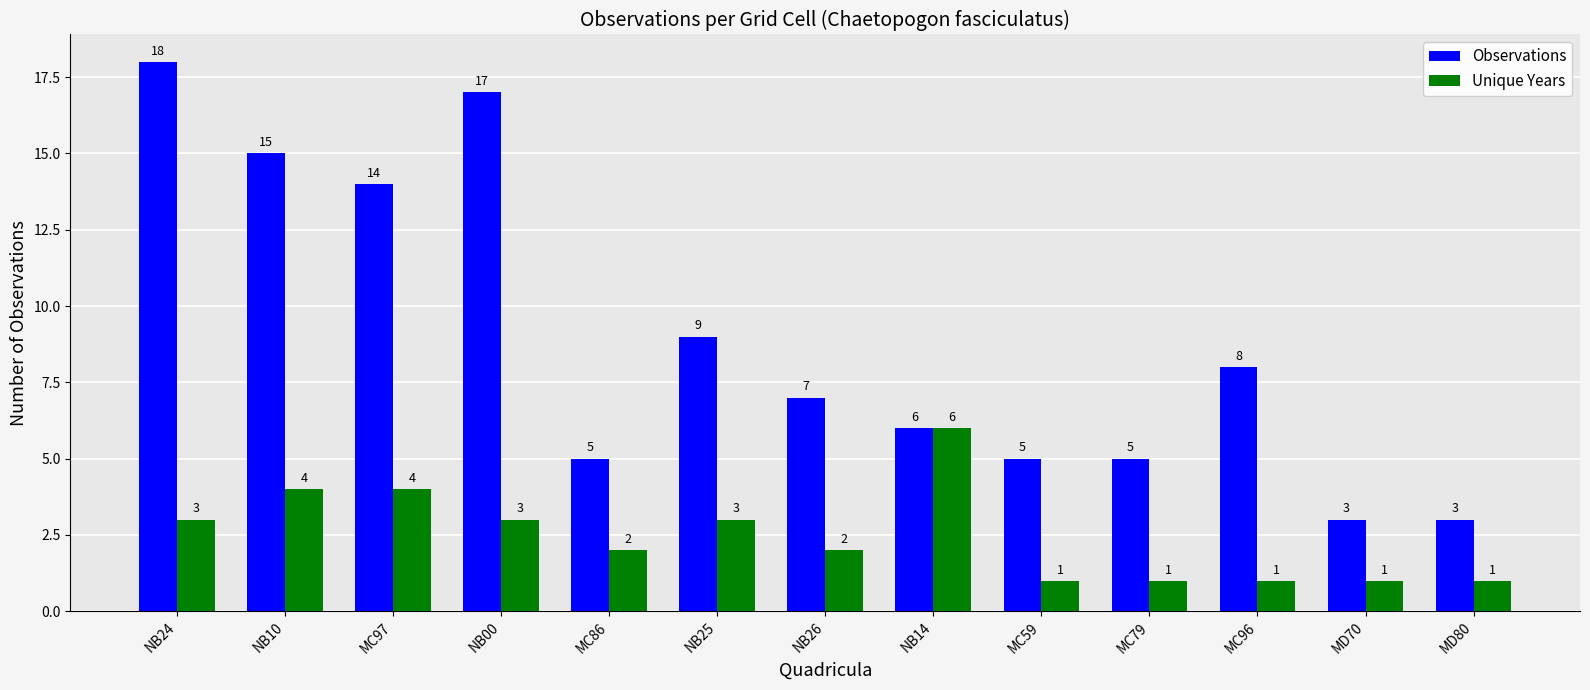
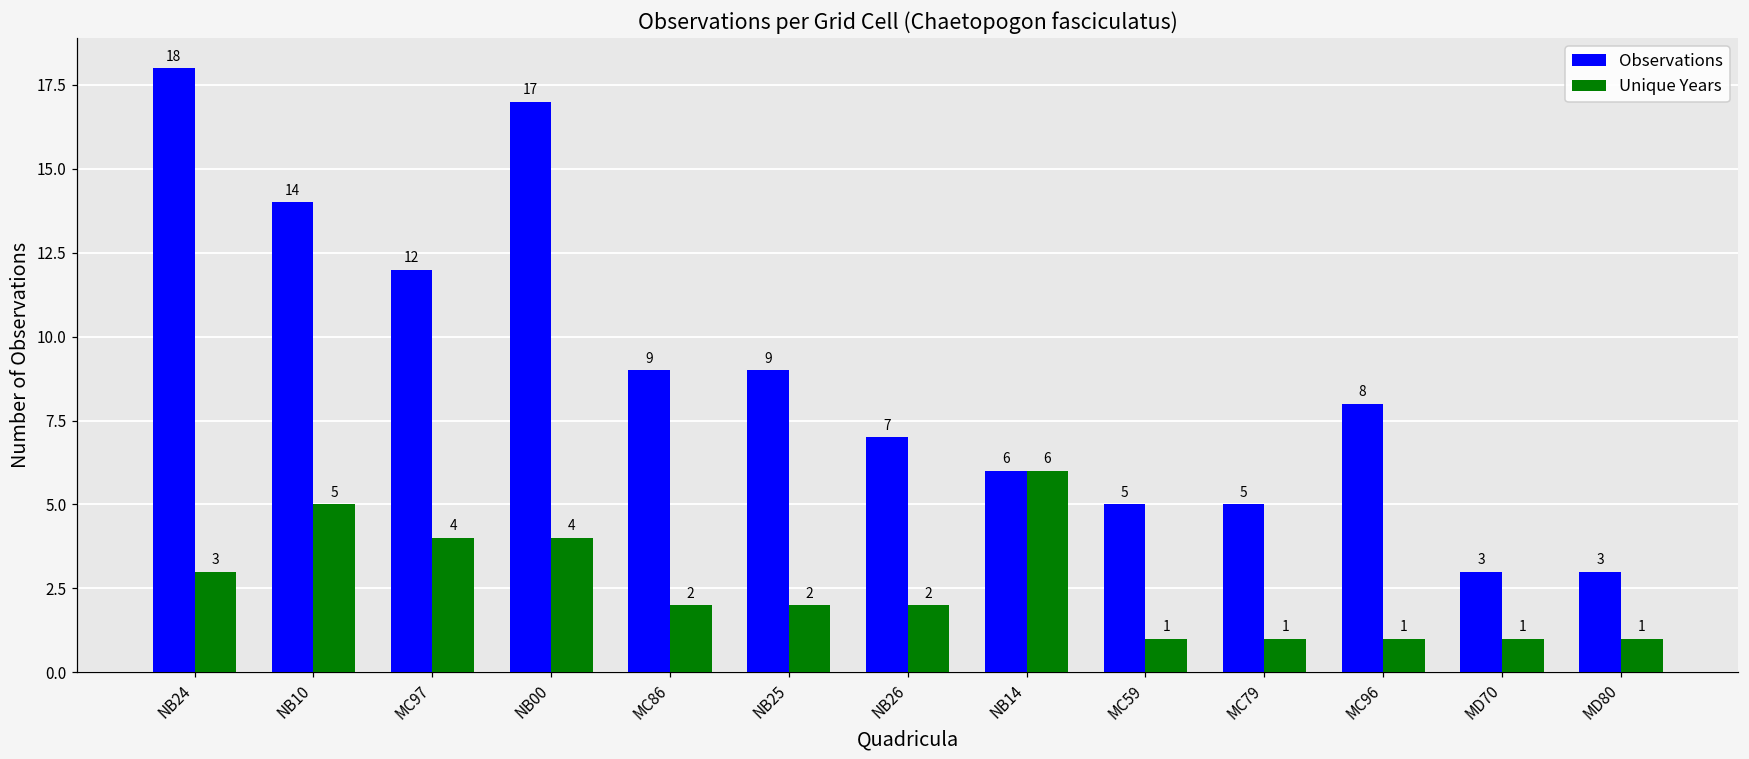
  {
    "Observations": {
      "NB24": 18,
-     "NB10": 15,
-     "MC97": 14,
+     "NB10": 14,
+     "MC97": 12,
      "NB00": 17,
-     "MC86": 5,
+     "MC86": 9,
      "NB25": 9,
      "NB26": 7,
      "NB14": 6,
      "MC59": 5,
      "MC79": 5,
      "MC96": 8,
      "MD70": 3,
      "MD80": 3
    },
    "Unique Years": {
      "NB24": 3,
-     "NB10": 4,
+     "NB10": 5,
      "MC97": 4,
-     "NB00": 3,
+     "NB00": 4,
      "MC86": 2,
-     "NB25": 3,
+     "NB25": 2,
      "NB26": 2,
      "NB14": 6,
      "MC59": 1,
      "MC79": 1,
      "MC96": 1,
      "MD70": 1,
      "MD80": 1
    }
  }
